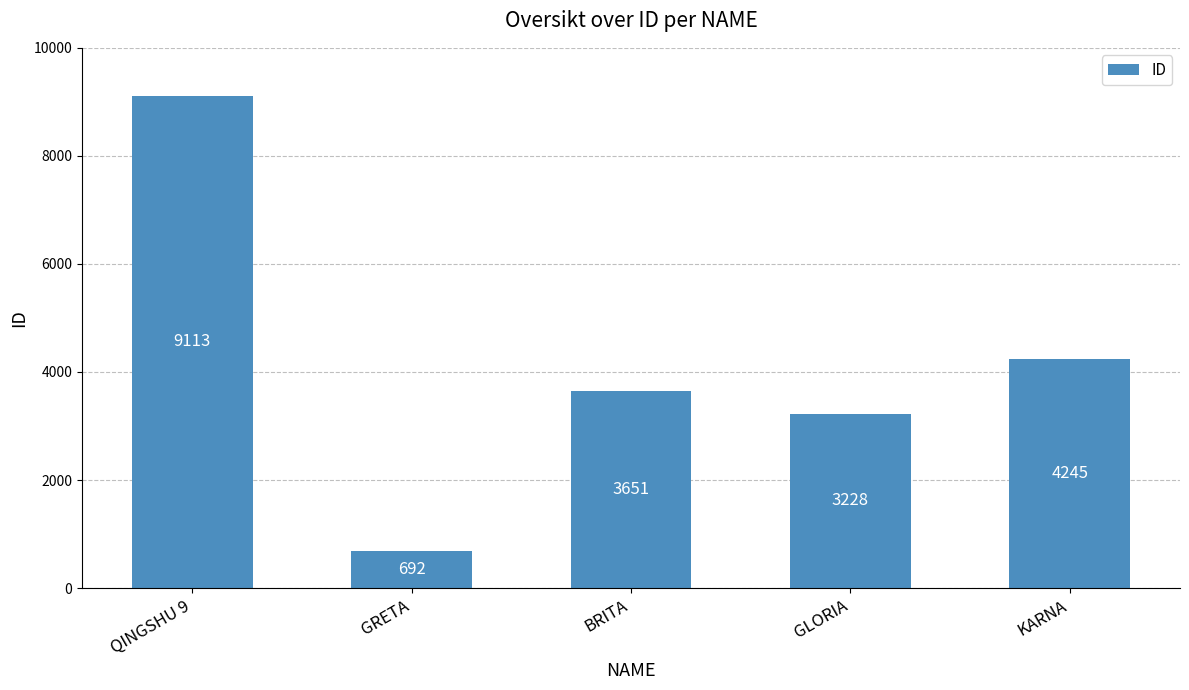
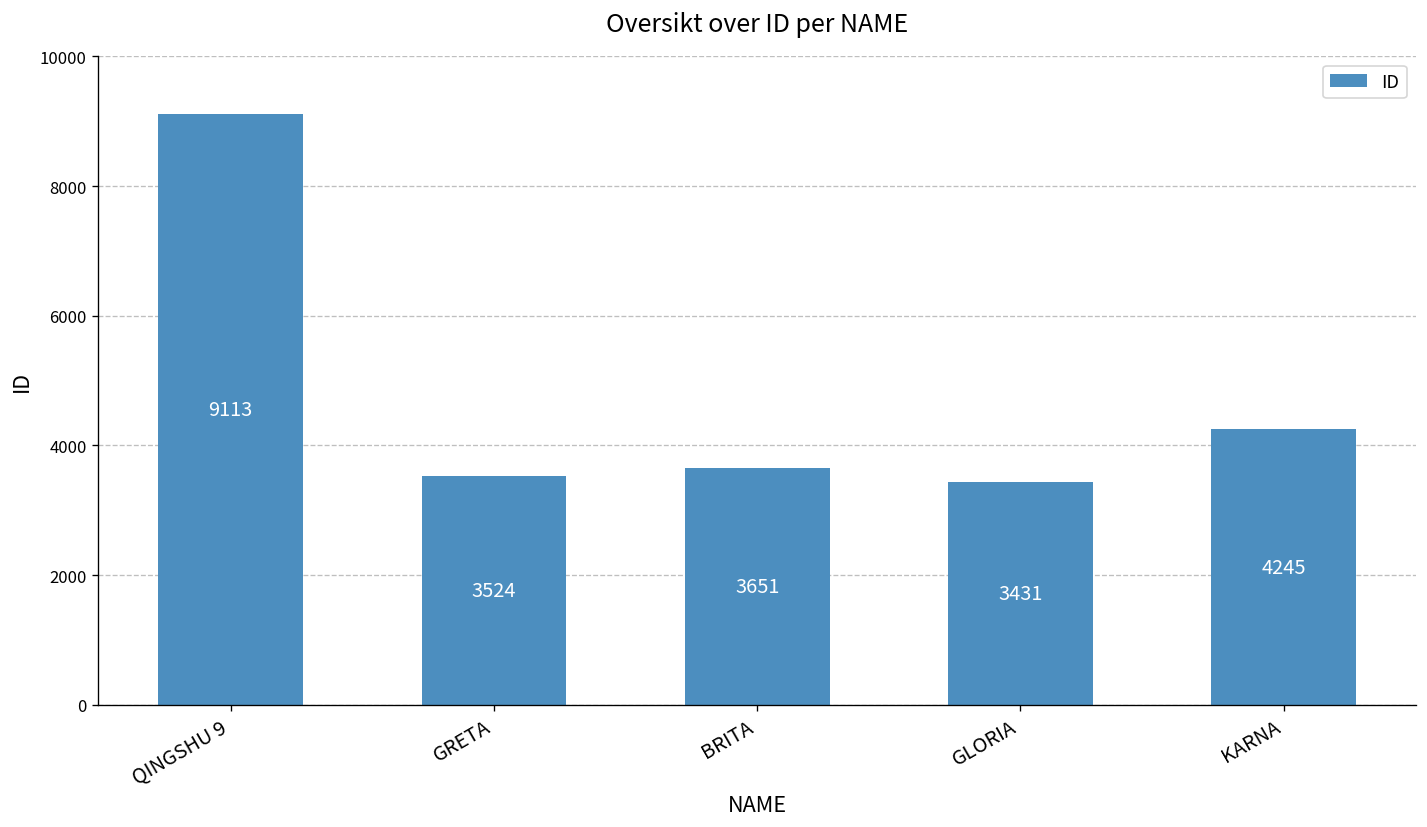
  {
    "QINGSHU 9": 9113,
-   "GRETA": 692,
+   "GRETA": 3524,
    "BRITA": 3651,
-   "GLORIA": 3228,
+   "GLORIA": 3431,
    "KARNA": 4245
  }
